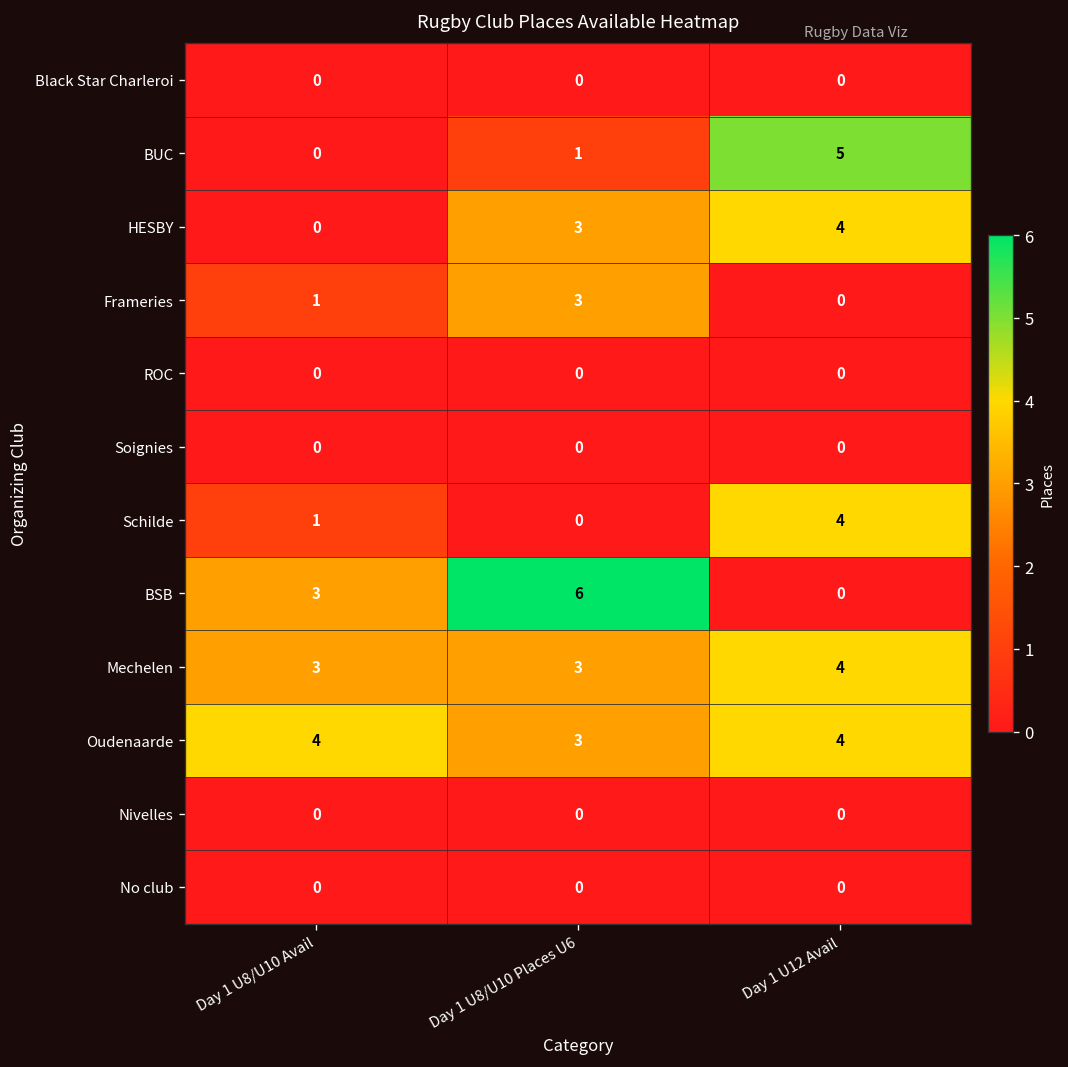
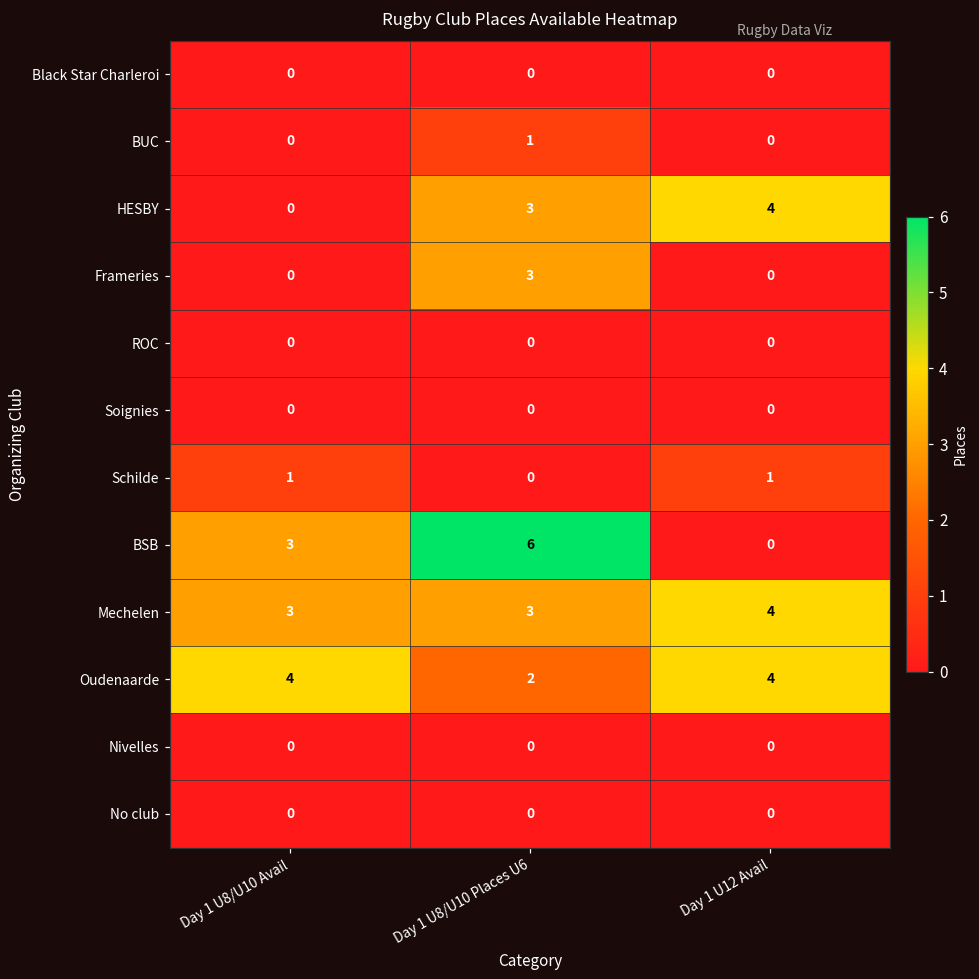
  {
    "Black Star Charleroi": {
      "Day 1 U8/U10 Avail": 0,
      "Day 1 U8/U10 Places U6": 0,
      "Day 1 U12 Avail": 0
    },
    "BUC": {
      "Day 1 U8/U10 Avail": 0,
      "Day 1 U8/U10 Places U6": 1,
-     "Day 1 U12 Avail": 5
+     "Day 1 U12 Avail": 0
    },
    "HESBY": {
      "Day 1 U8/U10 Avail": 0,
      "Day 1 U8/U10 Places U6": 3,
      "Day 1 U12 Avail": 4
    },
    "Frameries": {
-     "Day 1 U8/U10 Avail": 1,
+     "Day 1 U8/U10 Avail": 0,
      "Day 1 U8/U10 Places U6": 3,
      "Day 1 U12 Avail": 0
    },
    "ROC": {
      "Day 1 U8/U10 Avail": 0,
      "Day 1 U8/U10 Places U6": 0,
      "Day 1 U12 Avail": 0
    },
    "Soignies": {
      "Day 1 U8/U10 Avail": 0,
      "Day 1 U8/U10 Places U6": 0,
      "Day 1 U12 Avail": 0
    },
    "Schilde": {
      "Day 1 U8/U10 Avail": 1,
      "Day 1 U8/U10 Places U6": 0,
-     "Day 1 U12 Avail": 4
+     "Day 1 U12 Avail": 1
    },
    "BSB": {
      "Day 1 U8/U10 Avail": 3,
      "Day 1 U8/U10 Places U6": 6,
      "Day 1 U12 Avail": 0
    },
    "Mechelen": {
      "Day 1 U8/U10 Avail": 3,
      "Day 1 U8/U10 Places U6": 3,
      "Day 1 U12 Avail": 4
    },
    "Oudenaarde": {
      "Day 1 U8/U10 Avail": 4,
-     "Day 1 U8/U10 Places U6": 3,
+     "Day 1 U8/U10 Places U6": 2,
      "Day 1 U12 Avail": 4
    },
    "Nivelles": {
      "Day 1 U8/U10 Avail": 0,
      "Day 1 U8/U10 Places U6": 0,
      "Day 1 U12 Avail": 0
    },
    "No club": {
      "Day 1 U8/U10 Avail": 0,
      "Day 1 U8/U10 Places U6": 0,
      "Day 1 U12 Avail": 0
    }
  }
